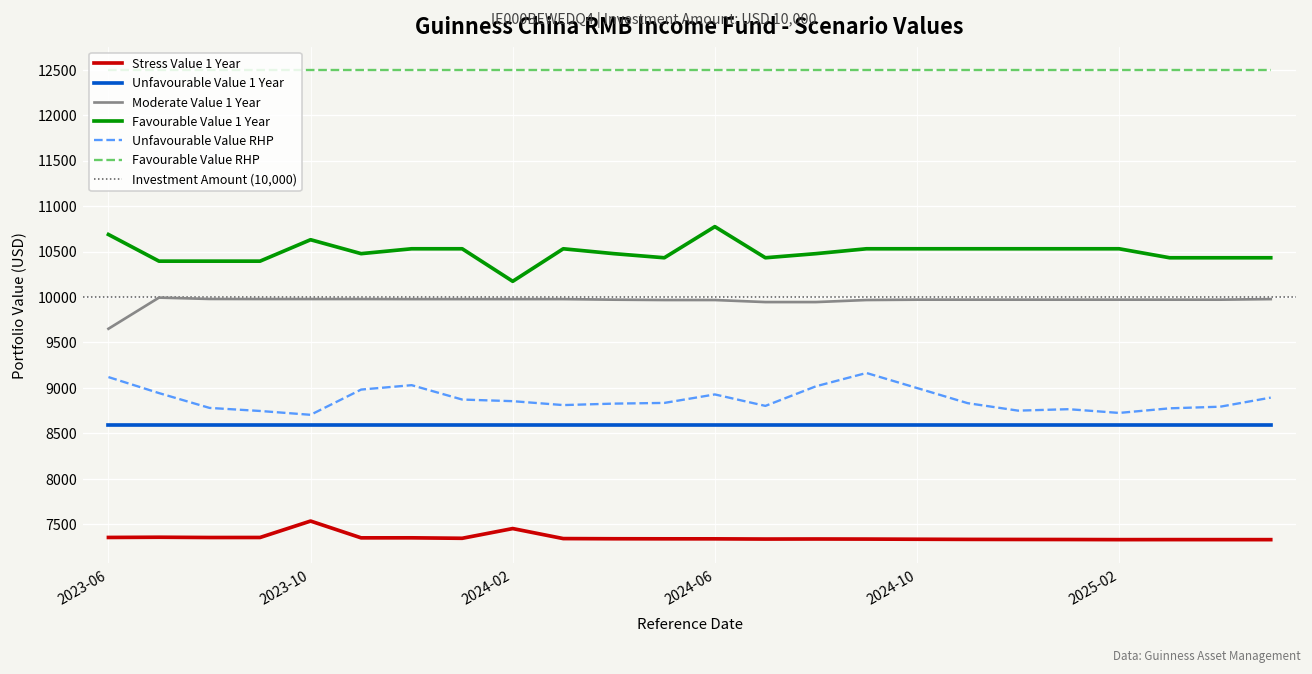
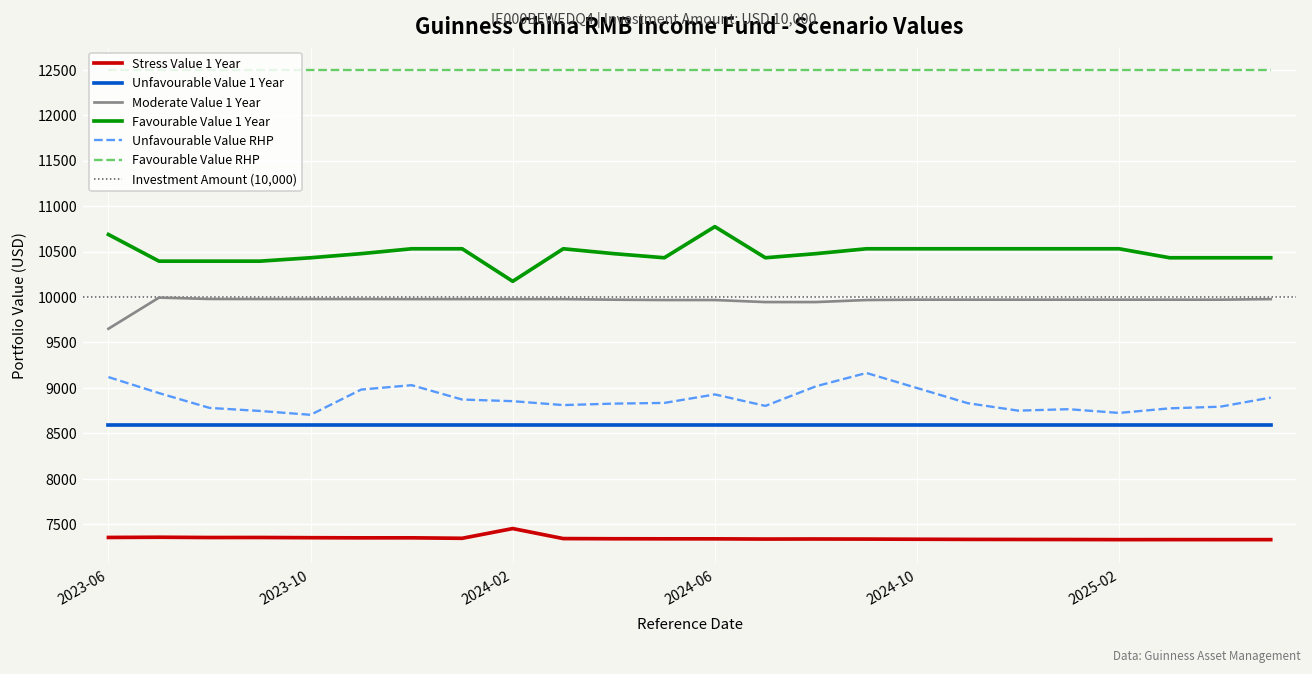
  {
    "Stress Value 1 Year": {
      "2023-06": 7400,
-     "2023-10": 7500,
+     "2023-10": 7400,
      "2024-02": 7500,
      "2024-06": 7300,
      "2024-10": 7300,
      "2025-02": 7300
    },
    "Unfavourable Value 1 Year": {
      "2023-06": 8600,
      "2023-10": 8600,
      "2024-02": 8600,
      "2024-06": 8600,
      "2024-10": 8600,
      "2025-02": 8600
    },
    "Moderate Value 1 Year": {
      "2023-06": 9700,
      "2023-10": 10000,
      "2024-02": 10000,
      "2024-06": 10000,
      "2024-10": 10000,
      "2025-02": 10000
    },
    "Favourable Value 1 Year": {
      "2023-06": 10700,
-     "2023-10": 10600,
+     "2023-10": 10400,
      "2024-02": 10200,
      "2024-06": 10800,
      "2024-10": 10500,
      "2025-02": 10500
    },
    "Unfavourable Value RHP": {
      "2023-06": 9100,
      "2023-10": 8700,
      "2024-02": 8900,
      "2024-06": 8900,
      "2024-10": 9000,
      "2025-02": 8700
    },
    "Favourable Value RHP": {
      "2023-10": 12500,
      "2024-02": 12500,
      "2024-06": 12500,
      "2024-10": 12500,
      "2025-02": 12500
    }
  }
